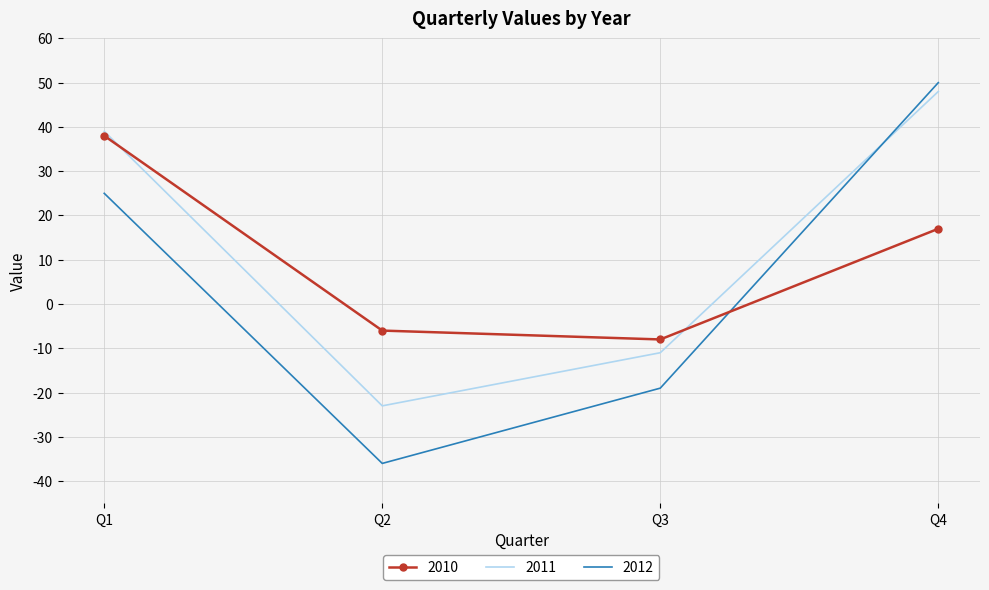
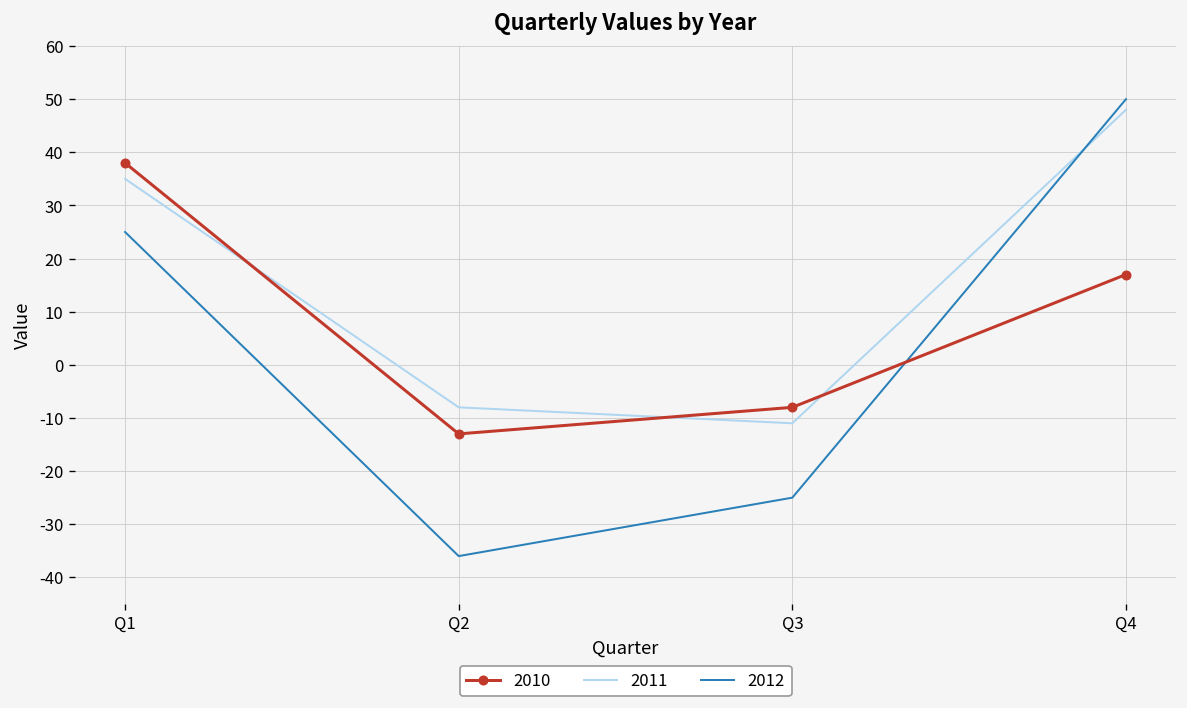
  {
    "2010": {
      "Q1": 38,
-     "Q2": -6,
+     "Q2": -13,
      "Q3": -8,
      "Q4": 17
    },
    "2011": {
-     "Q1": 39,
-     "Q2": -23,
+     "Q1": 35,
+     "Q2": -8,
      "Q3": -11,
      "Q4": 48
    },
    "2012": {
      "Q1": 25,
      "Q2": -36,
-     "Q3": -19,
+     "Q3": -25,
      "Q4": 50
    }
  }
